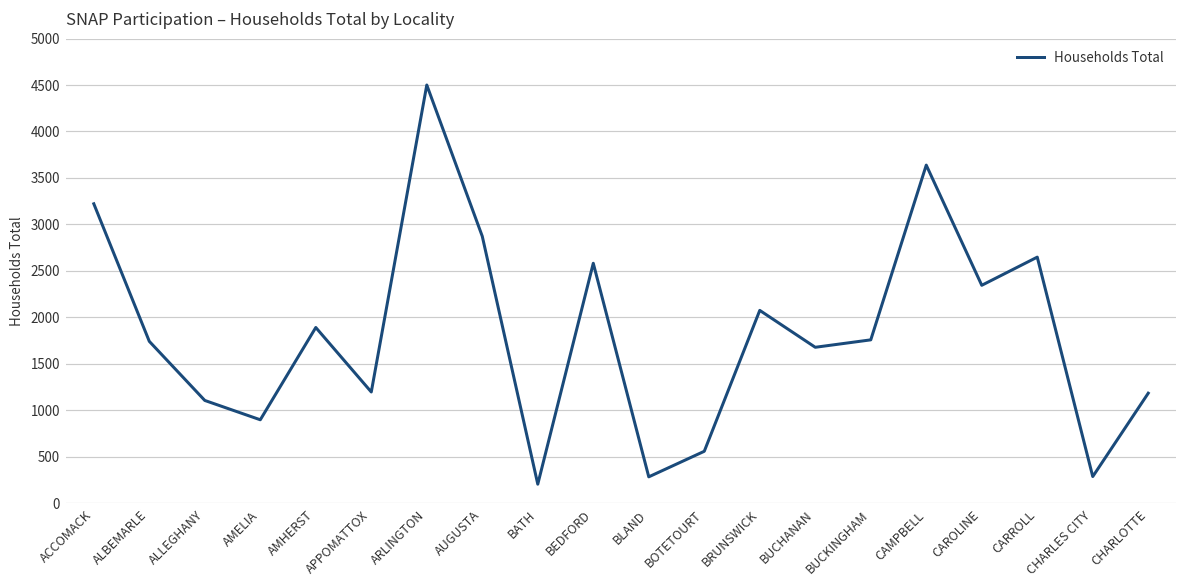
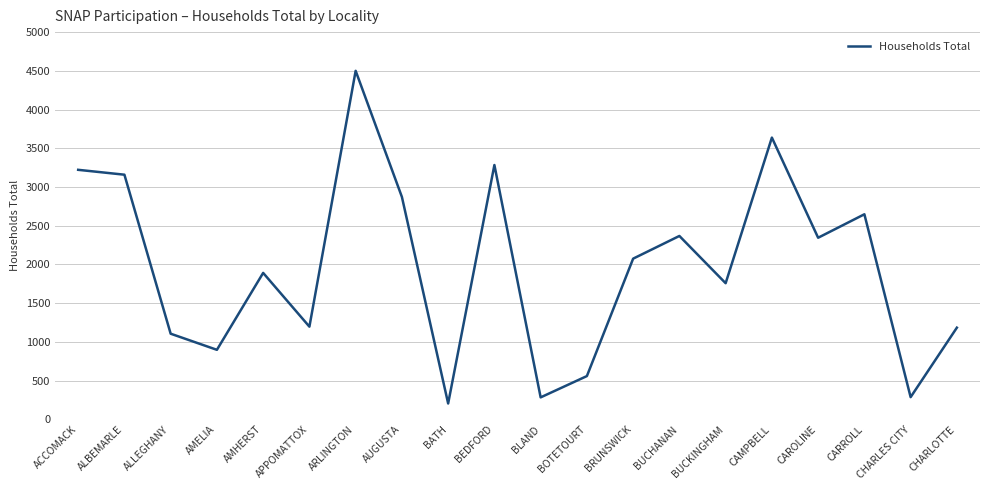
  {
    "ACCOMACK": 3200,
-   "ALBEMARLE": 1700,
+   "ALBEMARLE": 3200,
    "ALLEGHANY": 1100,
    "AMELIA": 900,
    "AMHERST": 1900,
    "APPOMATTOX": 1200,
    "ARLINGTON": 4500,
    "AUGUSTA": 2900,
    "BATH": 200,
-   "BEDFORD": 2600,
+   "BEDFORD": 3300,
    "BLAND": 300,
    "BOTETOURT": 600,
    "BRUNSWICK": 2100,
-   "BUCHANAN": 1700,
+   "BUCHANAN": 2400,
    "BUCKINGHAM": 1800,
    "CAMPBELL": 3600,
    "CAROLINE": 2300,
    "CARROLL": 2600,
    "CHARLES CITY": 300,
    "CHARLOTTE": 1200
  }
